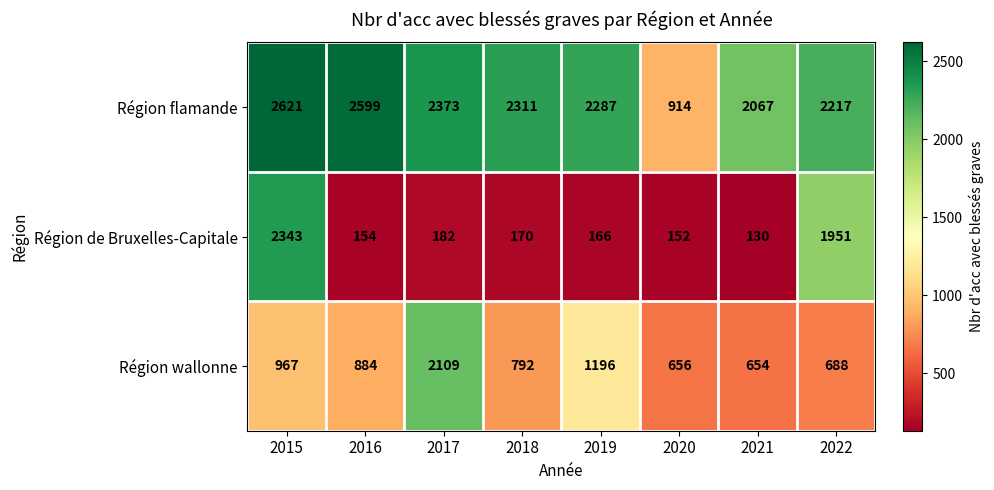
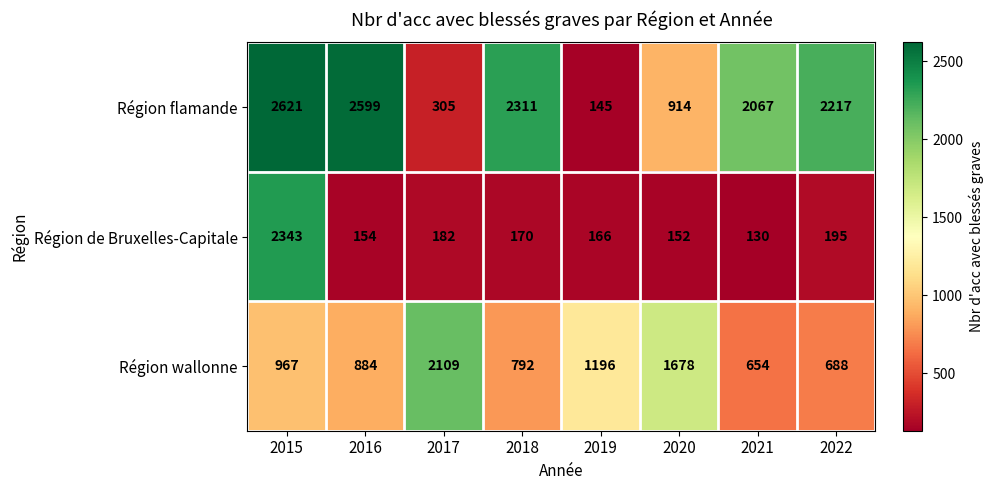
  {
    "Région flamande": {
      "2015": 2621,
      "2016": 2599,
-     "2017": 2373,
+     "2017": 305,
      "2018": 2311,
-     "2019": 2287,
+     "2019": 145,
      "2020": 914,
      "2021": 2067,
      "2022": 2217
    },
    "Région de Bruxelles-Capitale": {
      "2015": 2343,
      "2016": 154,
      "2017": 182,
      "2018": 170,
      "2019": 166,
      "2020": 152,
      "2021": 130,
-     "2022": 1951
+     "2022": 195
    },
    "Région wallonne": {
      "2015": 967,
      "2016": 884,
      "2017": 2109,
      "2018": 792,
      "2019": 1196,
-     "2020": 656,
+     "2020": 1678,
      "2021": 654,
      "2022": 688
    }
  }
